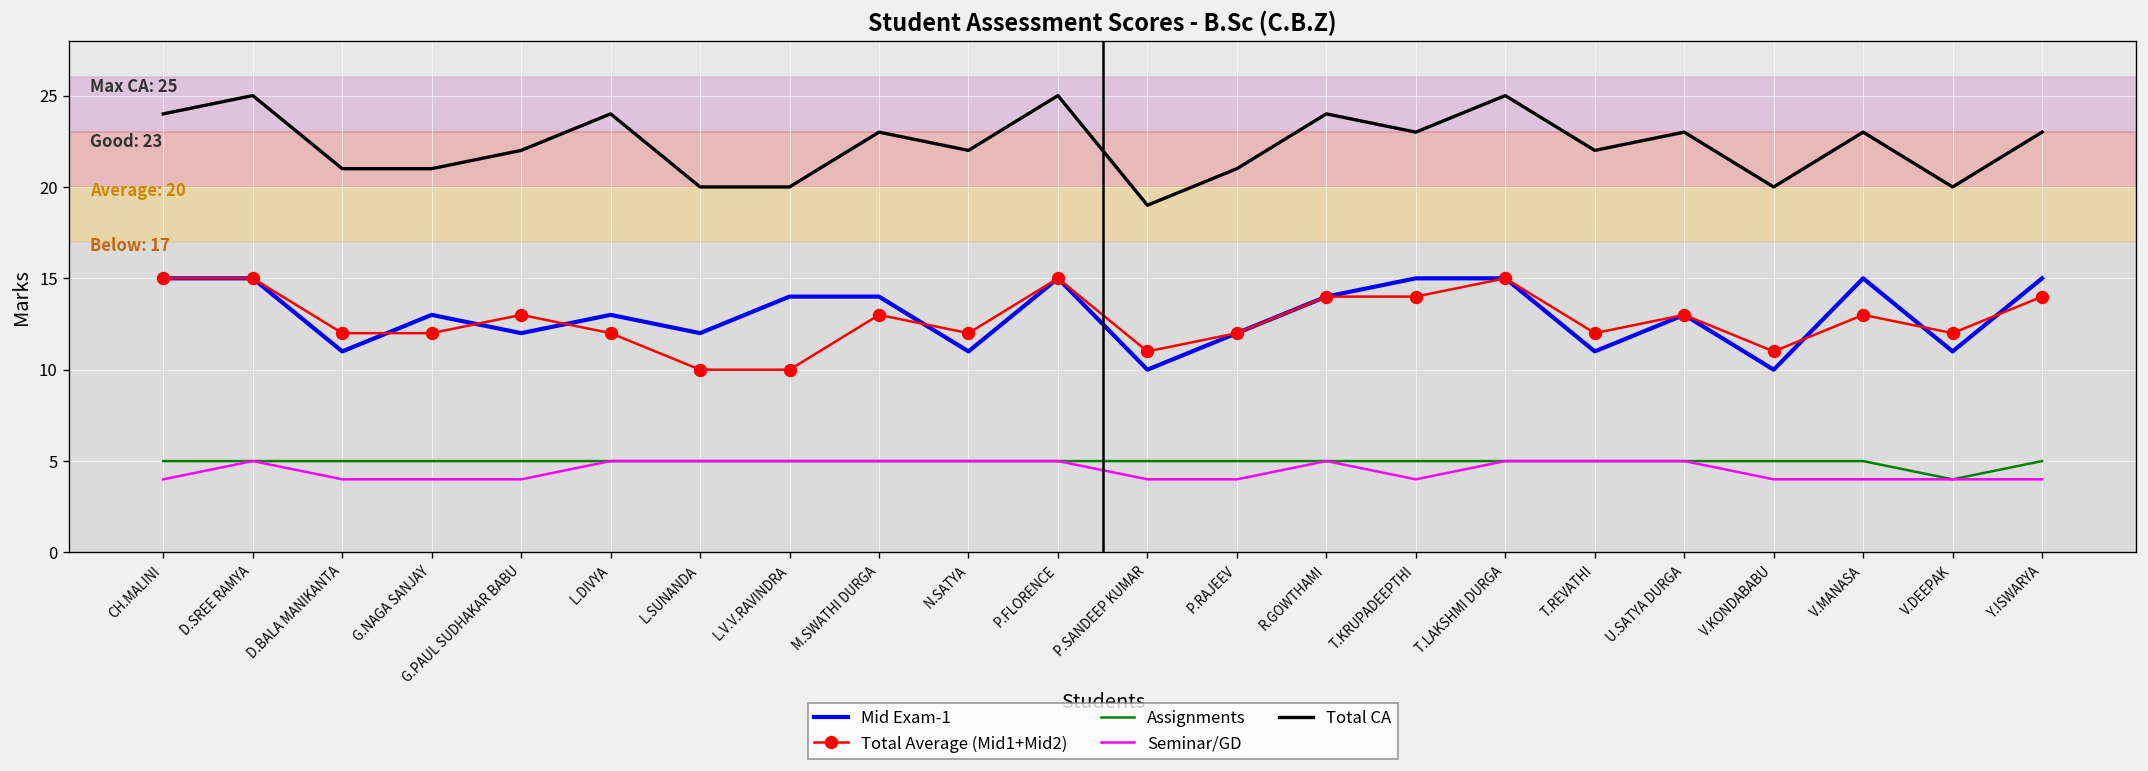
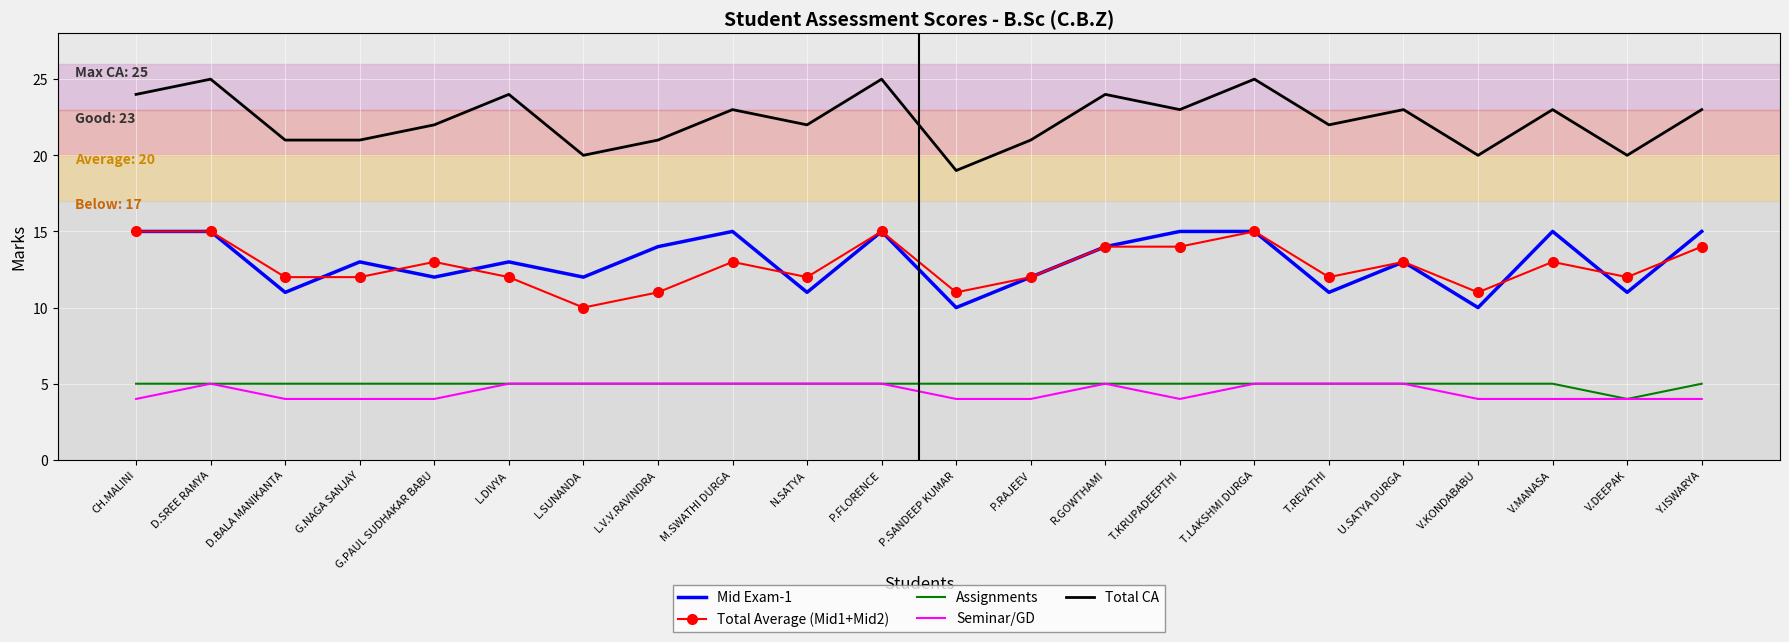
  {
    "Mid Exam-1": {
      "D.BALA MANIKANTA": 11,
      "G.NAGA SANJAY": 13,
      "G.PAUL SUDHAKAR BABU": 12,
      "L.DIVYA": 13,
      "L.SUNANDA": 12,
      "L.V.V.RAVINDRA": 14,
-     "M.SWATHI DURGA": 14,
+     "M.SWATHI DURGA": 15,
      "N.SATYA": 11,
      "P.SANDEEP KUMAR": 10,
      "T.KRUPADEEPTHI": 15,
      "T.REVATHI": 11,
      "V.KONDABABU": 10,
      "V.MANASA": 15,
      "V.DEEPAK": 11,
      "Y.ISWARYA": 15
    },
    "Total Average (Mid1+Mid2)": {
      "D.BALA MANIKANTA": 12,
      "G.NAGA SANJAY": 12,
      "G.PAUL SUDHAKAR BABU": 13,
      "L.DIVYA": 12,
      "L.SUNANDA": 10,
-     "L.V.V.RAVINDRA": 10,
+     "L.V.V.RAVINDRA": 11,
      "M.SWATHI DURGA": 13,
      "N.SATYA": 12,
      "P.SANDEEP KUMAR": 11,
      "T.KRUPADEEPTHI": 14,
      "T.REVATHI": 12,
      "V.KONDABABU": 11,
      "V.MANASA": 13,
      "V.DEEPAK": 12,
      "Y.ISWARYA": 14
    },
    "Assignments": {
      "CH.MALINI": 5,
      "D.BALA MANIKANTA": 5,
      "G.NAGA SANJAY": 5,
      "G.PAUL SUDHAKAR BABU": 5,
      "P.SANDEEP KUMAR": 5,
      "P.RAJEEV": 5,
      "T.KRUPADEEPTHI": 5,
      "V.KONDABABU": 5,
      "V.MANASA": 5,
      "Y.ISWARYA": 5
    },
    "Seminar/GD": {
      "CH.MALINI": 4,
      "D.BALA MANIKANTA": 4,
      "G.NAGA SANJAY": 4,
      "G.PAUL SUDHAKAR BABU": 4,
      "P.SANDEEP KUMAR": 4,
      "P.RAJEEV": 4,
      "T.KRUPADEEPTHI": 4,
      "V.KONDABABU": 4,
      "V.MANASA": 4,
      "Y.ISWARYA": 4
    },
    "Total CA": {
      "D.SREE RAMYA": 25,
      "D.BALA MANIKANTA": 21,
      "G.NAGA SANJAY": 21,
      "G.PAUL SUDHAKAR BABU": 22,
      "L.DIVYA": 24,
      "L.SUNANDA": 20,
-     "L.V.V.RAVINDRA": 20,
+     "L.V.V.RAVINDRA": 21,
      "M.SWATHI DURGA": 23,
      "N.SATYA": 22,
      "P.FLORENCE": 25,
      "P.SANDEEP KUMAR": 19,
      "P.RAJEEV": 21,
      "R.GOWTHAMI": 24,
      "T.KRUPADEEPTHI": 23,
      "T.LAKSHMI DURGA": 25,
      "T.REVATHI": 22,
      "U.SATYA DURGA": 23,
      "V.KONDABABU": 20,
      "V.MANASA": 23,
      "V.DEEPAK": 20,
      "Y.ISWARYA": 23
    }
  }
